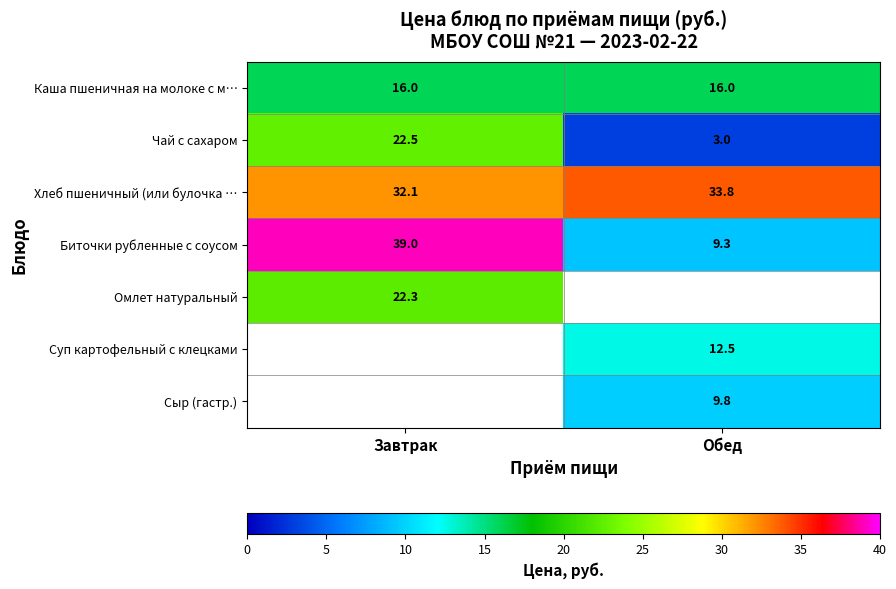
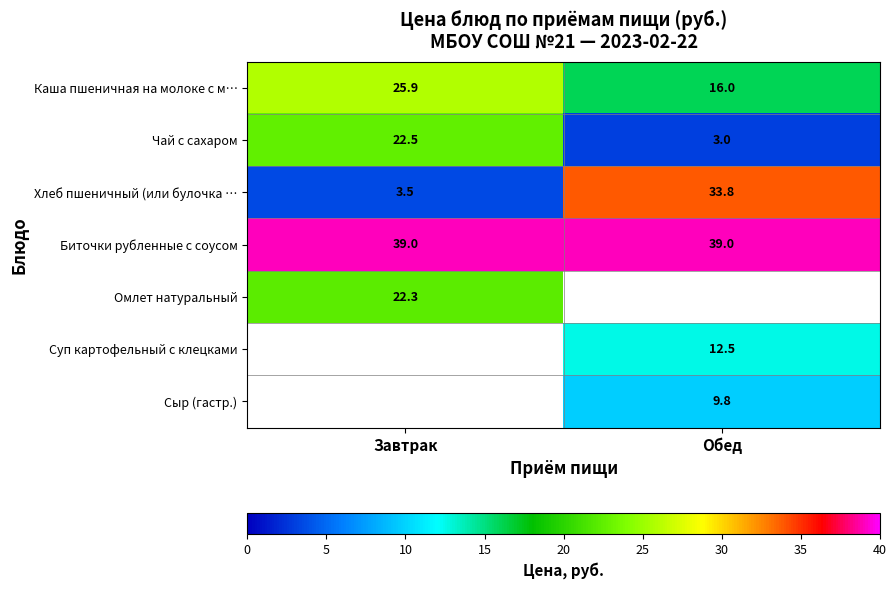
  {
    "Каша пшеничная на молоке с м…": {
-     "Завтрак": 16.0,
+     "Завтрак": 25.9,
      "Обед": 16.0
    },
    "Чай с сахаром": {
      "Завтрак": 22.5,
      "Обед": 3.0
    },
    "Хлеб пшеничный (или булочка …": {
-     "Завтрак": 32.1,
+     "Завтрак": 3.5,
      "Обед": 33.8
    },
    "Биточки рубленные с соусом": {
      "Завтрак": 39.0,
-     "Обед": 9.3
+     "Обед": 39.0
    },
    "Омлет натуральный": {
      "Завтрак": 22.3
    },
    "Суп картофельный с клецками": {
      "Обед": 12.5
    },
    "Сыр (гастр.)": {
      "Обед": 9.8
    }
  }
